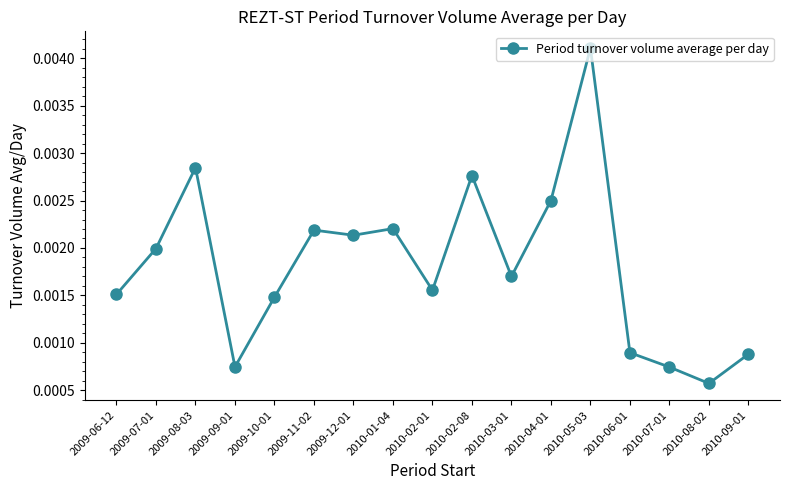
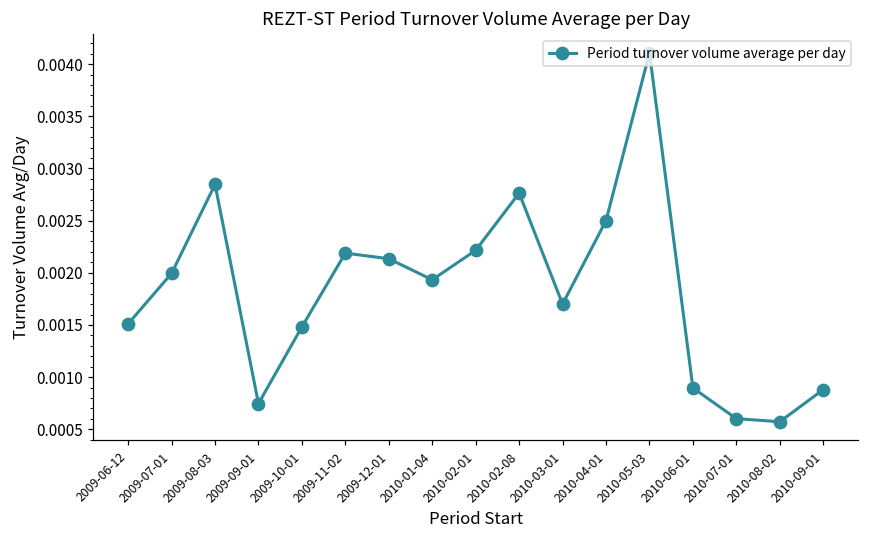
  {
    "2009-06-12": 0.0015,
    "2009-07-01": 0.0020,
    "2009-08-03": 0.0028,
    "2009-09-01": 0.0007,
    "2009-10-01": 0.0015,
    "2009-11-02": 0.0022,
    "2009-12-01": 0.0021,
-   "2010-01-04": 0.0022,
-   "2010-02-01": 0.0016,
+   "2010-01-04": 0.0019,
+   "2010-02-01": 0.0022,
    "2010-02-08": 0.0028,
    "2010-03-01": 0.0017,
    "2010-04-01": 0.0025,
    "2010-06-01": 0.0009,
-   "2010-07-01": 0.0007,
+   "2010-07-01": 0.0006,
    "2010-08-02": 0.0006,
    "2010-09-01": 0.0009
  }
